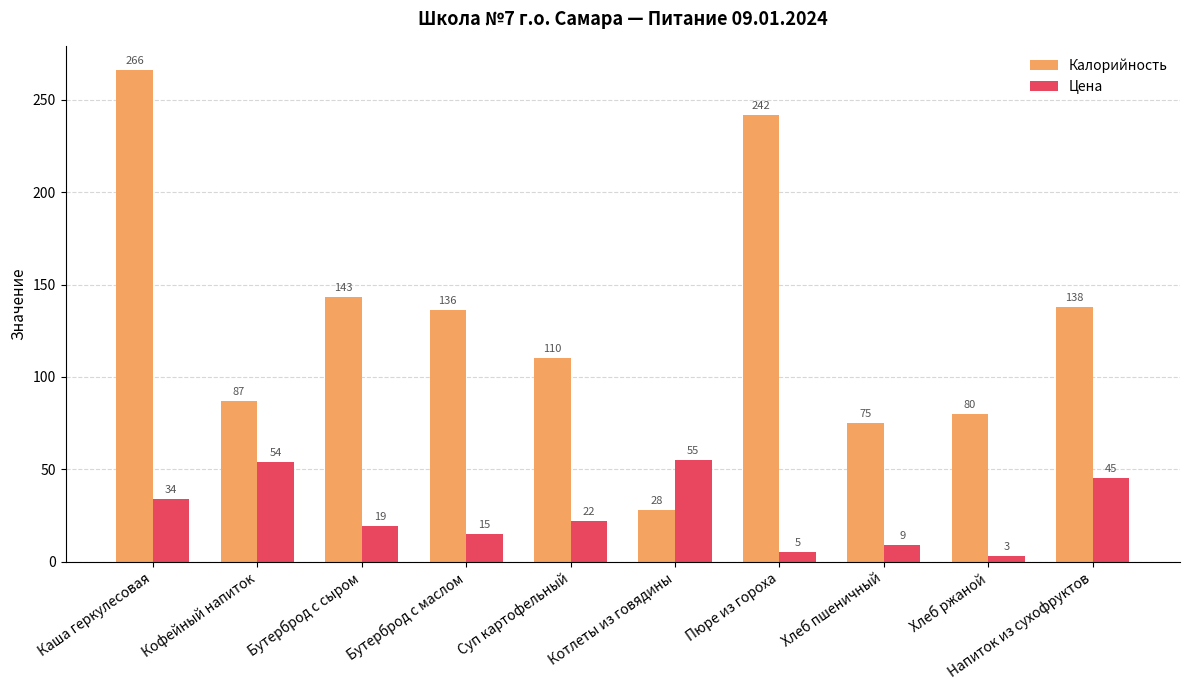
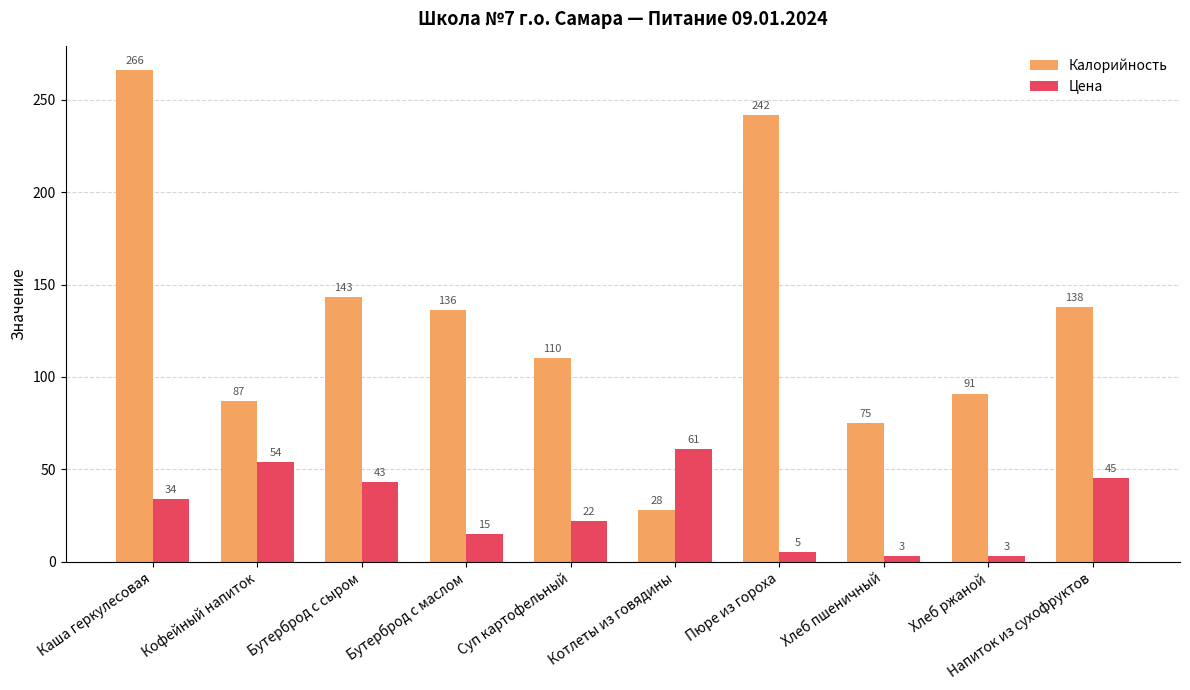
  {
    "Калорийность": {
      "Каша геркулесовая": 266,
      "Кофейный напиток": 87,
      "Бутерброд с сыром": 143,
      "Бутерброд с маслом": 136,
      "Суп картофельный": 110,
      "Котлеты из говядины": 28,
      "Пюре из гороха": 242,
      "Хлеб пшеничный": 75,
-     "Хлеб ржаной": 80,
+     "Хлеб ржаной": 91,
      "Напиток из сухофруктов": 138
    },
    "Цена": {
      "Каша геркулесовая": 34,
      "Кофейный напиток": 54,
-     "Бутерброд с сыром": 19,
+     "Бутерброд с сыром": 43,
      "Бутерброд с маслом": 15,
      "Суп картофельный": 22,
-     "Котлеты из говядины": 55,
+     "Котлеты из говядины": 61,
      "Пюре из гороха": 5,
-     "Хлеб пшеничный": 9,
+     "Хлеб пшеничный": 3,
      "Хлеб ржаной": 3,
      "Напиток из сухофруктов": 45
    }
  }
